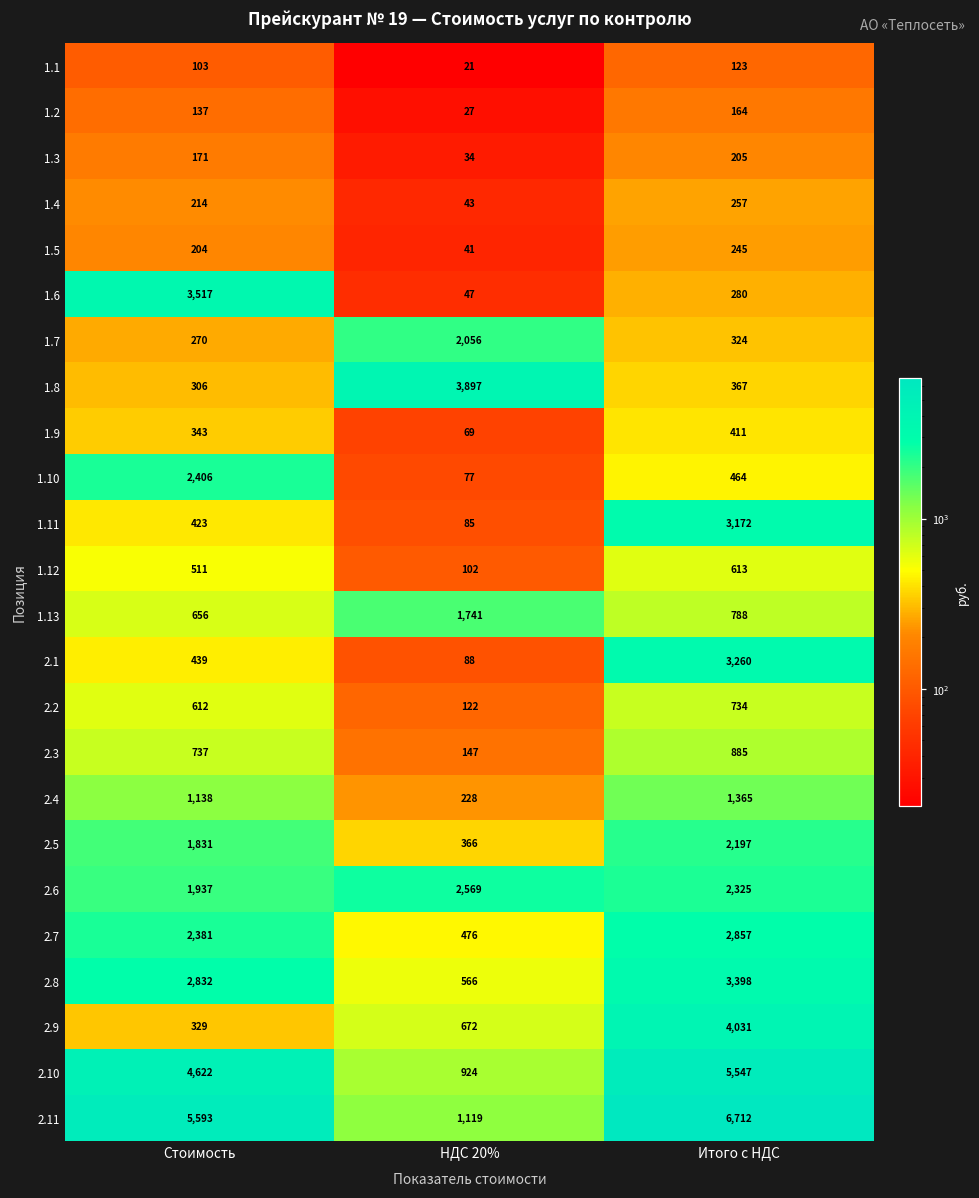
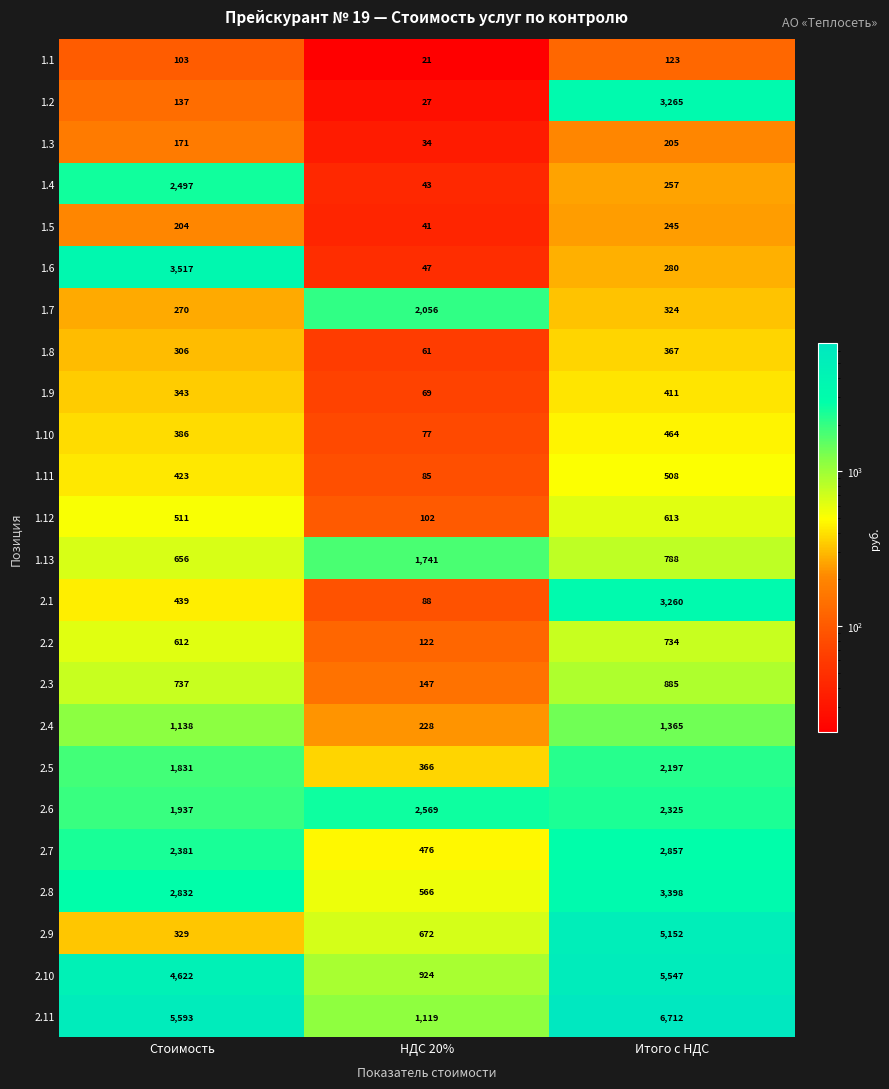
  {
    "1.1": {
      "Стоимость": "103",
      "НДС 20%": "21",
      "Итого с НДС": "123"
    },
    "1.2": {
      "Стоимость": "137",
      "НДС 20%": "27",
-     "Итого с НДС": "164"
+     "Итого с НДС": "3,265"
    },
    "1.3": {
      "Стоимость": "171",
      "НДС 20%": "34",
      "Итого с НДС": "205"
    },
    "1.4": {
-     "Стоимость": "214",
+     "Стоимость": "2,497",
      "НДС 20%": "43",
      "Итого с НДС": "257"
    },
    "1.5": {
      "Стоимость": "204",
      "НДС 20%": "41",
      "Итого с НДС": "245"
    },
    "1.6": {
      "Стоимость": "3,517",
      "НДС 20%": "47",
      "Итого с НДС": "280"
    },
    "1.7": {
      "Стоимость": "270",
      "НДС 20%": "2,056",
      "Итого с НДС": "324"
    },
    "1.8": {
      "Стоимость": "306",
-     "НДС 20%": "3,897",
+     "НДС 20%": "61",
      "Итого с НДС": "367"
    },
    "1.9": {
      "Стоимость": "343",
      "НДС 20%": "69",
      "Итого с НДС": "411"
    },
    "1.10": {
-     "Стоимость": "2,406",
+     "Стоимость": "386",
      "НДС 20%": "77",
      "Итого с НДС": "464"
    },
    "1.11": {
      "Стоимость": "423",
      "НДС 20%": "85",
-     "Итого с НДС": "3,172"
+     "Итого с НДС": "508"
    },
    "1.12": {
      "Стоимость": "511",
      "НДС 20%": "102",
      "Итого с НДС": "613"
    },
    "1.13": {
      "Стоимость": "656",
      "НДС 20%": "1,741",
      "Итого с НДС": "788"
    },
    "2.1": {
      "Стоимость": "439",
      "НДС 20%": "88",
      "Итого с НДС": "3,260"
    },
    "2.2": {
      "Стоимость": "612",
      "НДС 20%": "122",
      "Итого с НДС": "734"
    },
    "2.3": {
      "Стоимость": "737",
      "НДС 20%": "147",
      "Итого с НДС": "885"
    },
    "2.4": {
      "Стоимость": "1,138",
      "НДС 20%": "228",
      "Итого с НДС": "1,365"
    },
    "2.5": {
      "Стоимость": "1,831",
      "НДС 20%": "366",
      "Итого с НДС": "2,197"
    },
    "2.6": {
      "Стоимость": "1,937",
      "НДС 20%": "2,569",
      "Итого с НДС": "2,325"
    },
    "2.7": {
      "Стоимость": "2,381",
      "НДС 20%": "476",
      "Итого с НДС": "2,857"
    },
    "2.8": {
      "Стоимость": "2,832",
      "НДС 20%": "566",
      "Итого с НДС": "3,398"
    },
    "2.9": {
      "Стоимость": "329",
      "НДС 20%": "672",
-     "Итого с НДС": "4,031"
+     "Итого с НДС": "5,152"
    },
    "2.10": {
      "Стоимость": "4,622",
      "НДС 20%": "924",
      "Итого с НДС": "5,547"
    },
    "2.11": {
      "Стоимость": "5,593",
      "НДС 20%": "1,119",
      "Итого с НДС": "6,712"
    }
  }
